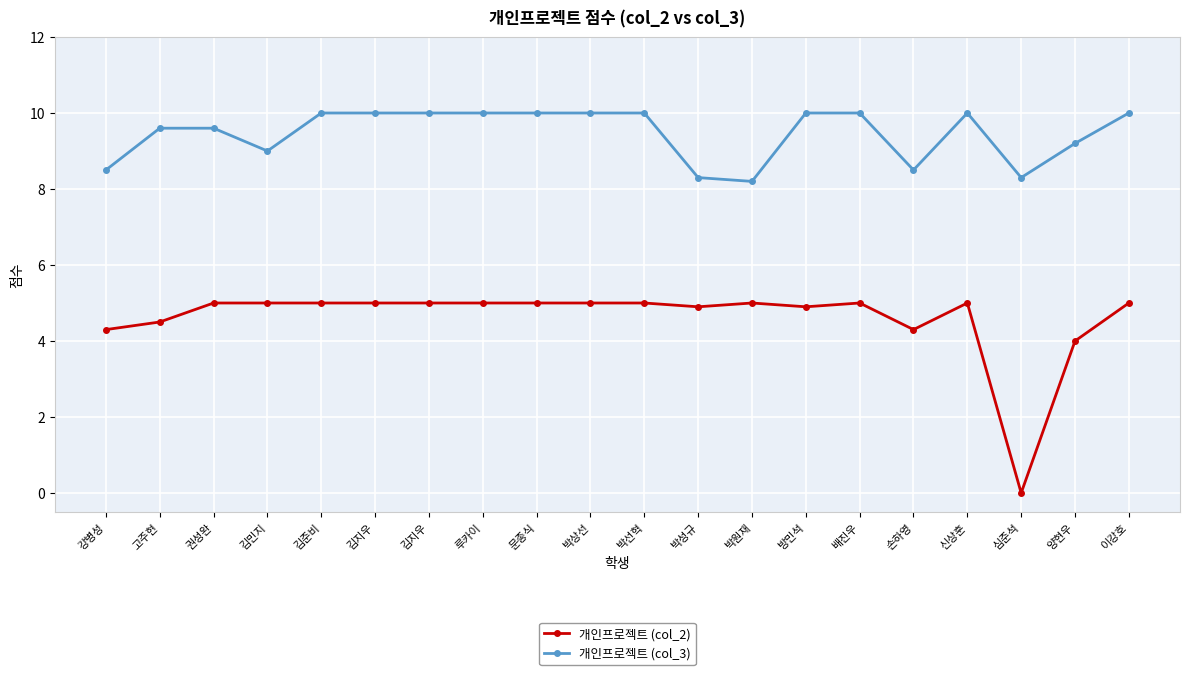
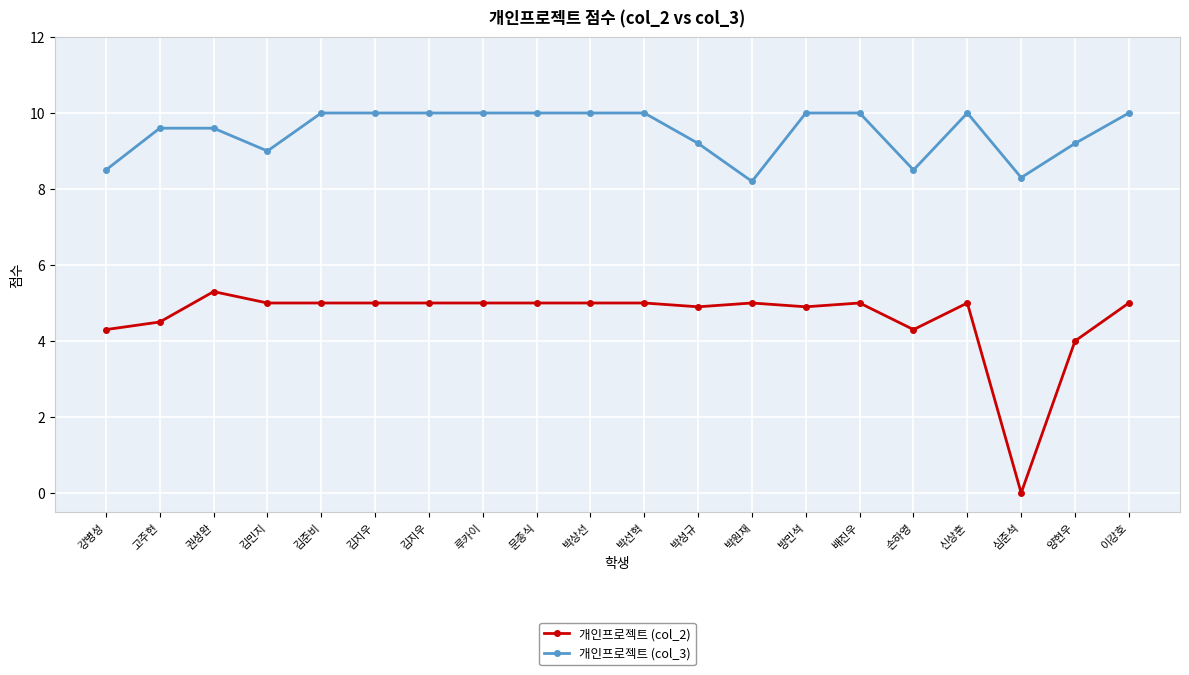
  {
    "개인프로젝트 (col_2)": {
      "강병성": 4.3,
      "고주현": 4.5,
-     "권성완": 5.0,
+     "권성완": 5.3,
      "김민지": 5.0,
      "김준비": 5.0,
      "루카이": 5.0,
      "문종식": 5.0,
      "박상선": 5.0,
      "박선혁": 5.0,
      "박성규": 4.9,
      "박원재": 5.0,
      "방민석": 4.9,
      "배진우": 5.0,
      "손하영": 4.3,
      "신상훈": 5.0,
      "심준석": 0.0,
      "양현우": 4.0,
      "이강호": 5.0
    },
    "개인프로젝트 (col_3)": {
      "강병성": 8.5,
      "고주현": 9.6,
      "권성완": 9.6,
      "김민지": 9.0,
      "김준비": 10.0,
      "루카이": 10.0,
      "문종식": 10.0,
      "박상선": 10.0,
      "박선혁": 10.0,
-     "박성규": 8.3,
+     "박성규": 9.2,
      "박원재": 8.2,
      "방민석": 10.0,
      "배진우": 10.0,
      "손하영": 8.5,
      "신상훈": 10.0,
      "심준석": 8.3,
      "양현우": 9.2,
      "이강호": 10.0
    }
  }
